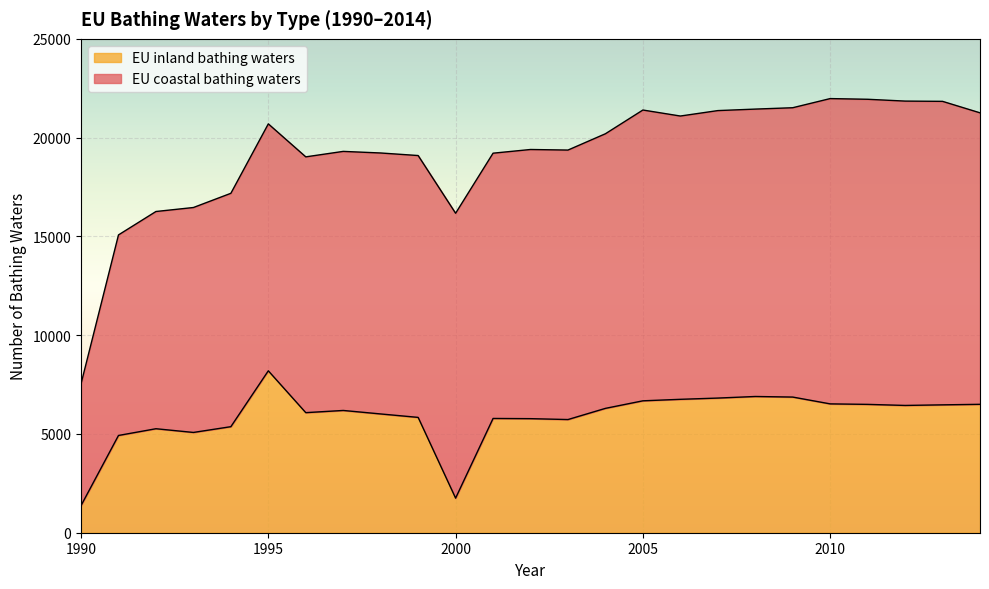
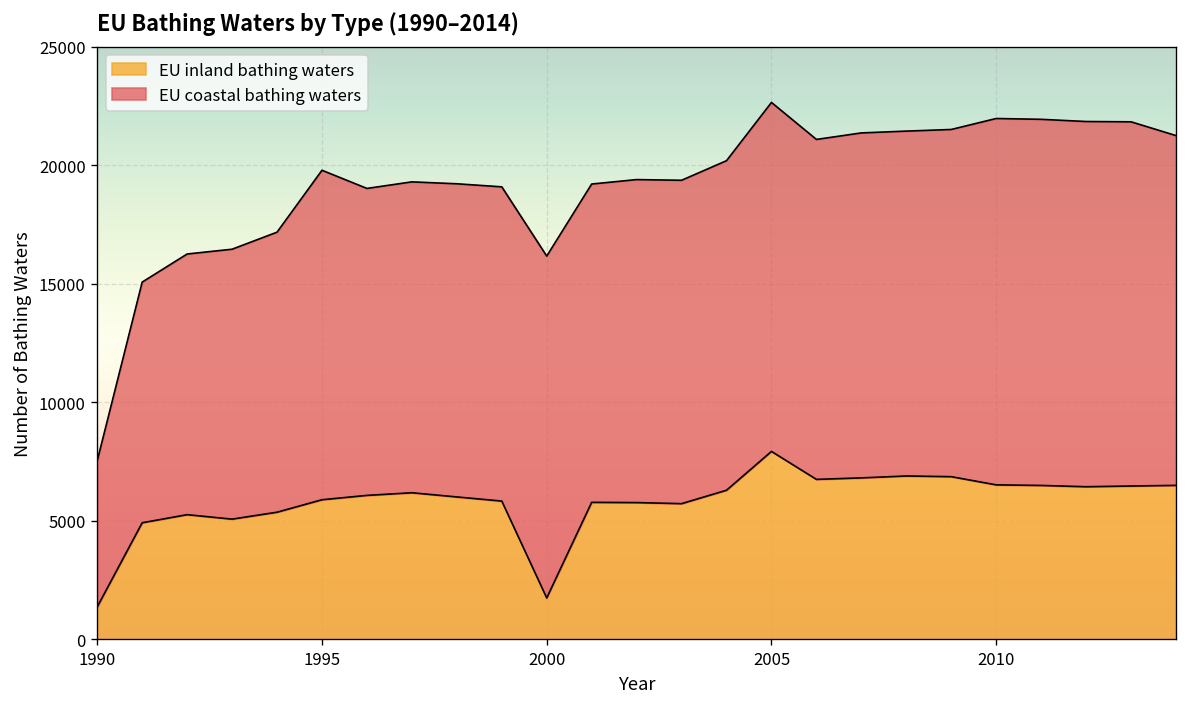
  {
    "EU inland bathing waters": {
      "1990": 1400,
-     "1995": 8200,
+     "1995": 5900,
      "2000": 1800,
-     "2005": 6700,
+     "2005": 7900,
      "2010": 6500
    },
    "EU coastal bathing waters": {
      "1990": 6200,
-     "1995": 12500,
+     "1995": 13900,
      "2000": 14400,
      "2005": 14700,
      "2010": 15500
    }
  }
